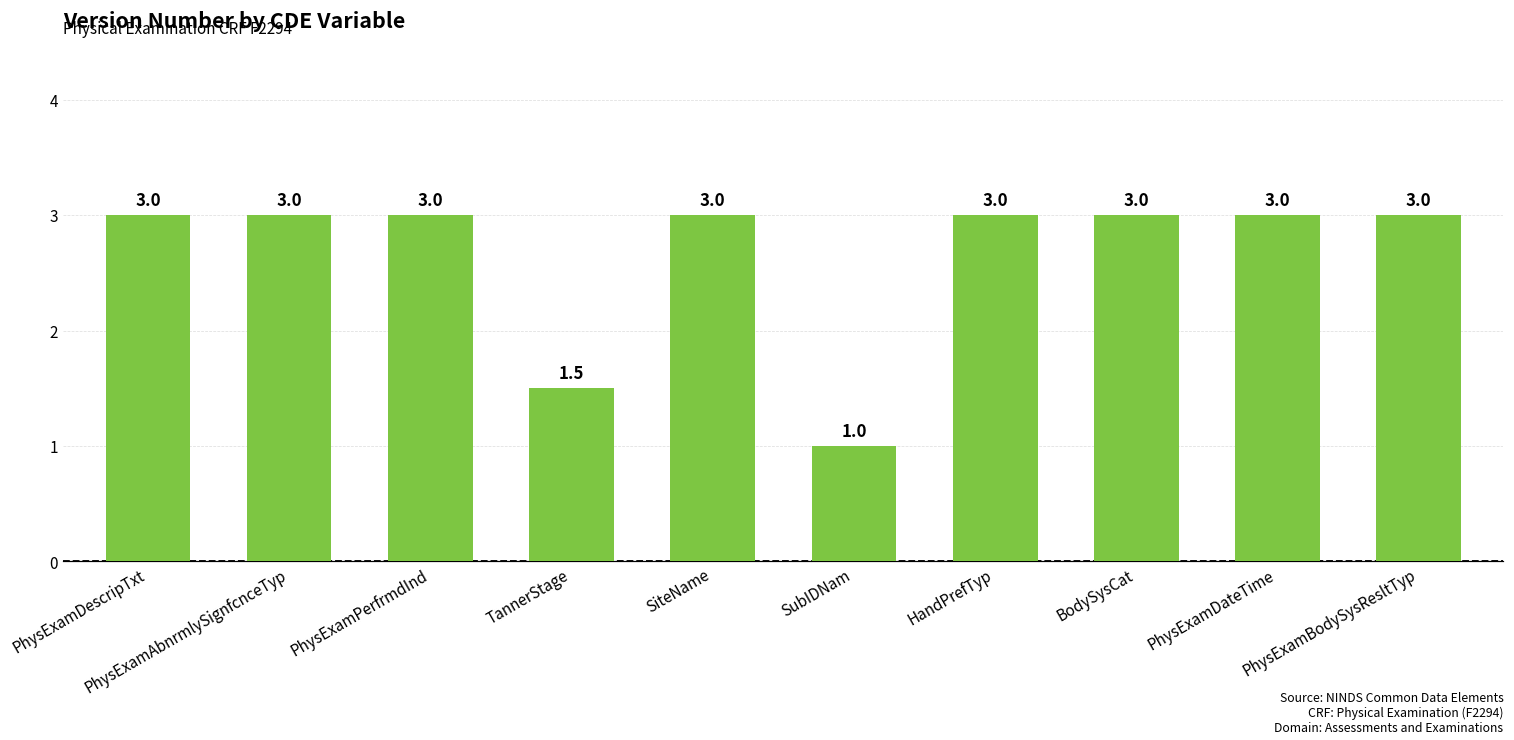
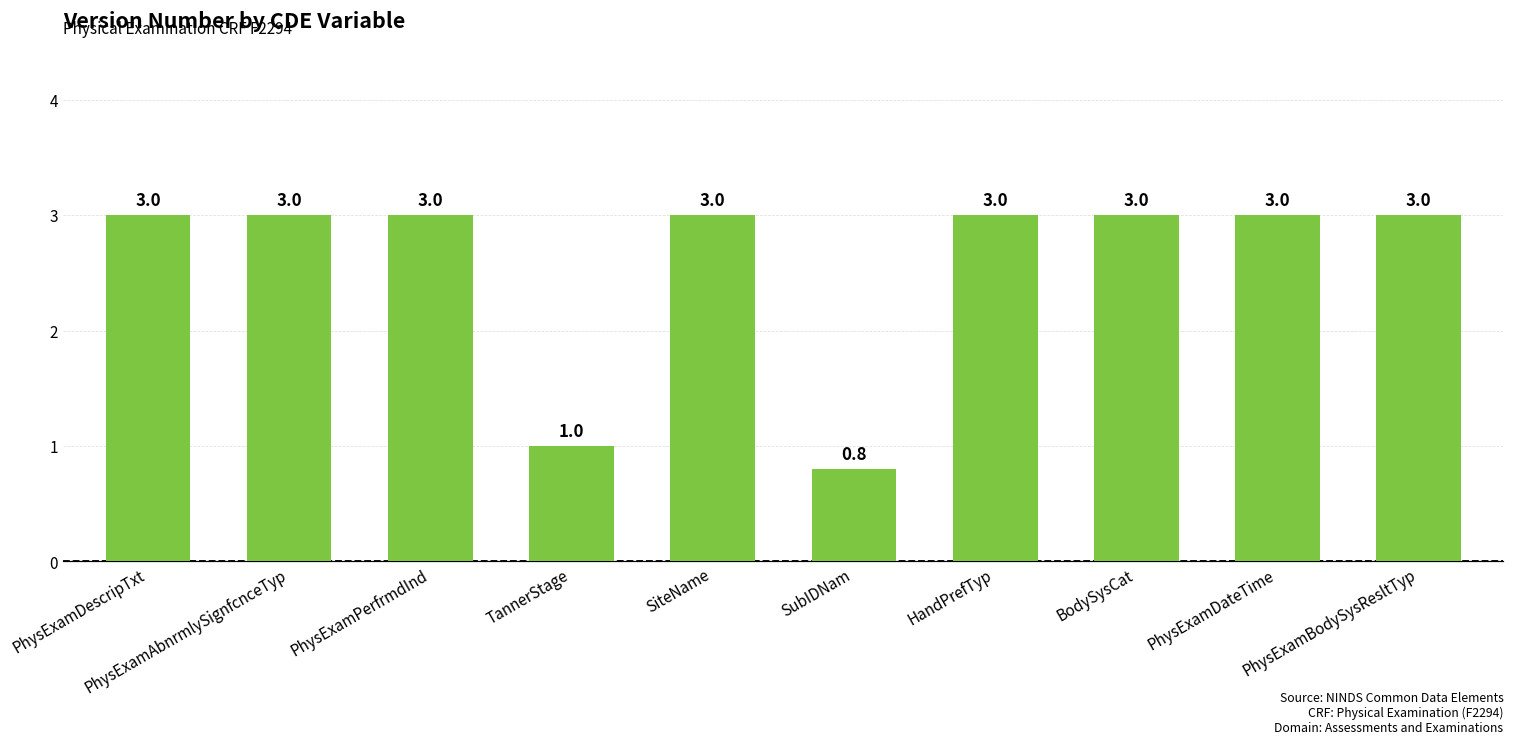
  {
    "PhysExamDescripTxt": 3.0,
    "PhysExamAbnrmlySignfcnceTyp": 3.0,
    "PhysExamPerfrmdInd": 3.0,
-   "TannerStage": 1.5,
+   "TannerStage": 1.0,
    "SiteName": 3.0,
-   "SubIDNam": 1.0,
+   "SubIDNam": 0.8,
    "HandPrefTyp": 3.0,
    "BodySysCat": 3.0,
    "PhysExamDateTime": 3.0,
    "PhysExamBodySysResltTyp": 3.0
  }
